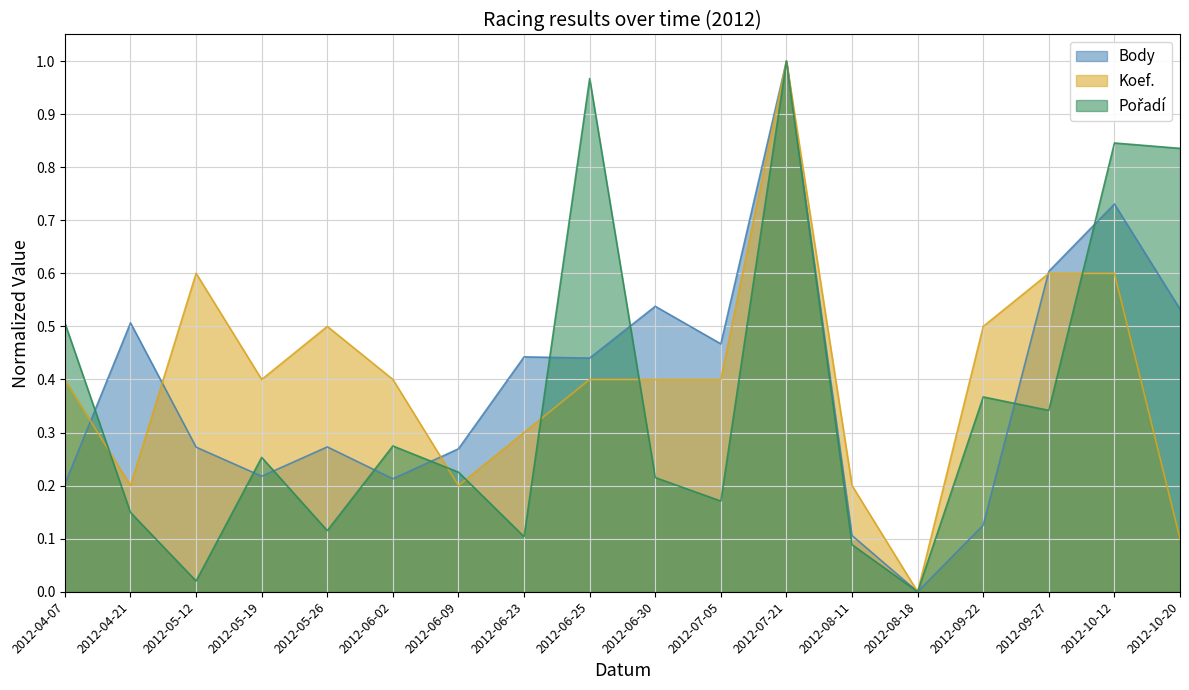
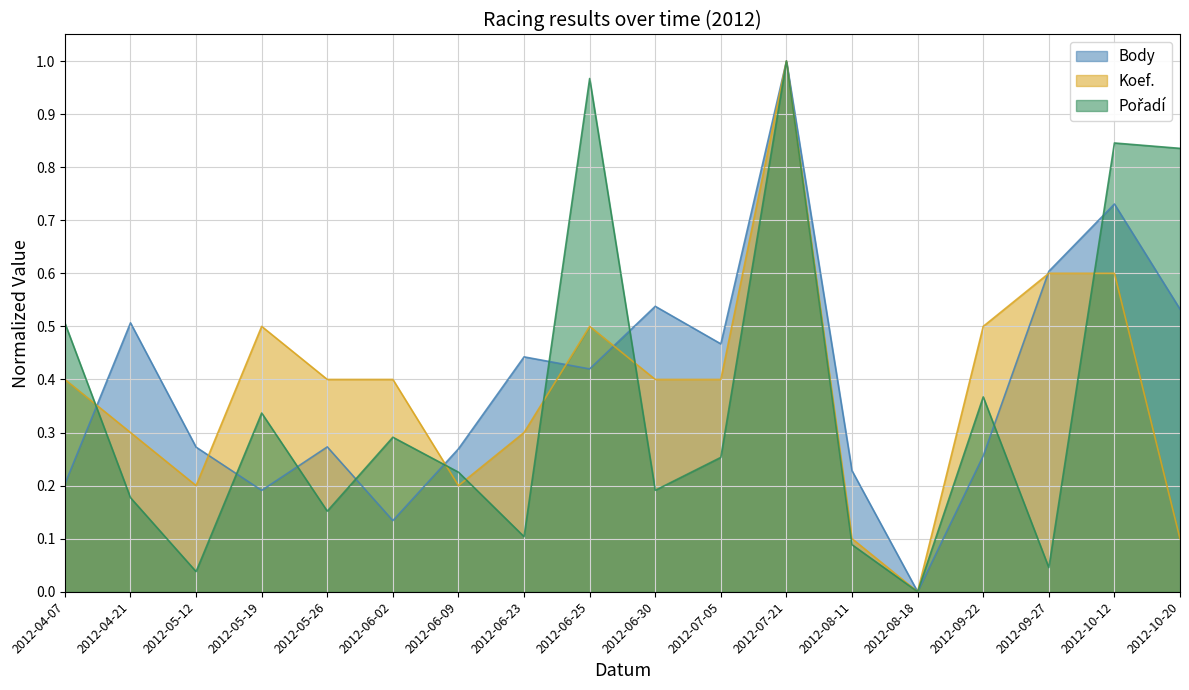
  {
    "Body": {
      "2012-04-07": 0.20,
      "2012-04-21": 0.51,
      "2012-05-12": 0.27,
-     "2012-05-19": 0.22,
+     "2012-05-19": 0.19,
      "2012-05-26": 0.27,
-     "2012-06-02": 0.21,
+     "2012-06-02": 0.13,
      "2012-06-09": 0.27,
      "2012-06-23": 0.44,
-     "2012-06-25": 0.44,
+     "2012-06-25": 0.42,
      "2012-06-30": 0.54,
      "2012-07-05": 0.47,
-     "2012-08-11": 0.11,
-     "2012-09-22": 0.13,
+     "2012-08-11": 0.23,
+     "2012-09-22": 0.26,
      "2012-10-12": 0.73,
      "2012-10-20": 0.53
    },
    "Koef.": {
      "2012-04-07": 0.40,
-     "2012-04-21": 0.20,
-     "2012-05-12": 0.60,
-     "2012-05-19": 0.40,
-     "2012-05-26": 0.50,
+     "2012-04-21": 0.30,
+     "2012-05-12": 0.20,
+     "2012-05-19": 0.50,
+     "2012-05-26": 0.40,
      "2012-06-02": 0.40,
      "2012-06-09": 0.20,
      "2012-06-23": 0.30,
-     "2012-06-25": 0.40,
+     "2012-06-25": 0.50,
      "2012-06-30": 0.40,
      "2012-07-05": 0.40,
-     "2012-08-11": 0.20,
+     "2012-08-11": 0.10,
      "2012-09-22": 0.50,
      "2012-10-12": 0.60,
      "2012-10-20": 0.10
    },
    "Pořadí": {
      "2012-04-07": 0.51,
-     "2012-04-21": 0.15,
-     "2012-05-12": 0.02,
-     "2012-05-19": 0.25,
-     "2012-05-26": 0.12,
-     "2012-06-02": 0.27,
+     "2012-04-21": 0.18,
+     "2012-05-12": 0.04,
+     "2012-05-19": 0.34,
+     "2012-05-26": 0.15,
+     "2012-06-02": 0.29,
      "2012-06-09": 0.23,
      "2012-06-23": 0.10,
      "2012-06-25": 0.97,
-     "2012-06-30": 0.22,
-     "2012-07-05": 0.17,
+     "2012-06-30": 0.19,
+     "2012-07-05": 0.25,
      "2012-08-11": 0.09,
      "2012-09-22": 0.37,
-     "2012-09-27": 0.34,
+     "2012-09-27": 0.05,
      "2012-10-12": 0.85,
      "2012-10-20": 0.84
    }
  }
